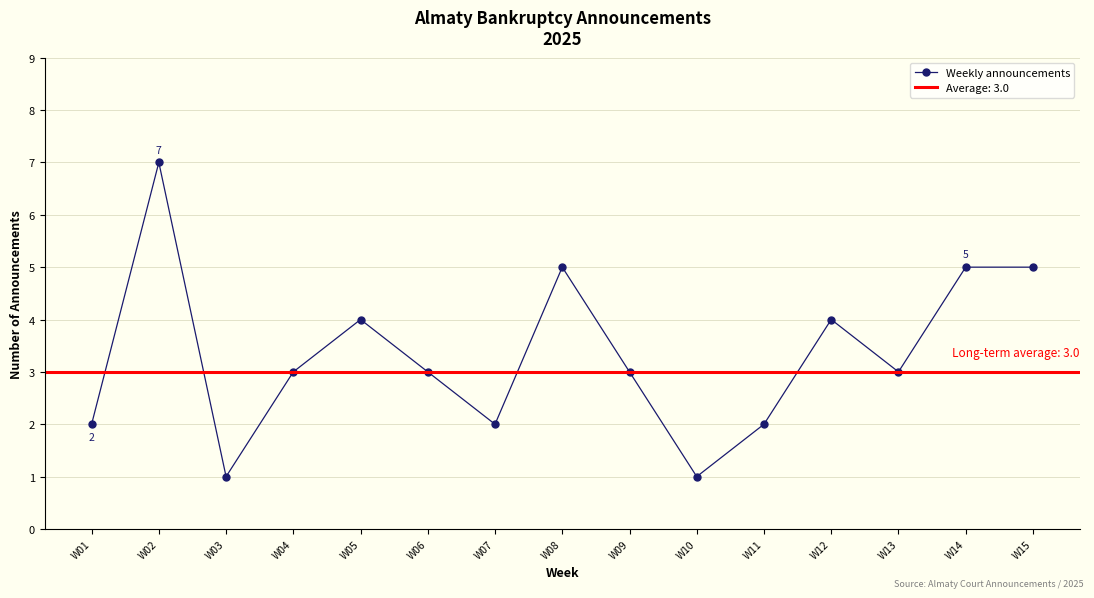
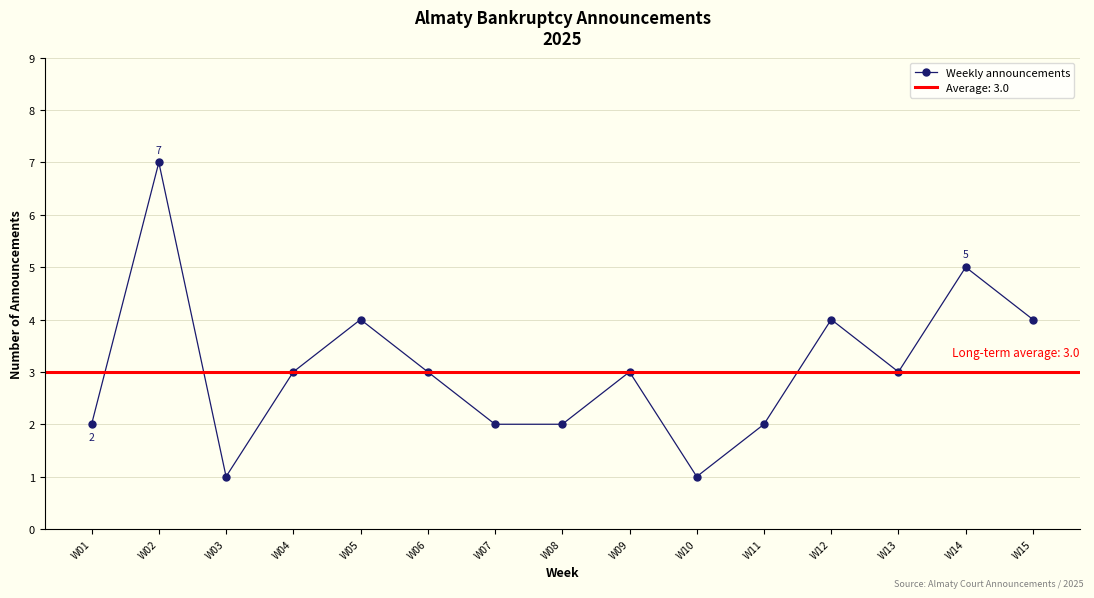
  {
    "W03": 1,
    "W04": 3,
    "W05": 4,
    "W06": 3,
    "W07": 2,
-   "W08": 5,
+   "W08": 2,
    "W09": 3,
    "W10": 1,
    "W11": 2,
    "W12": 4,
    "W13": 3,
-   "W15": 5
+   "W15": 4
  }
